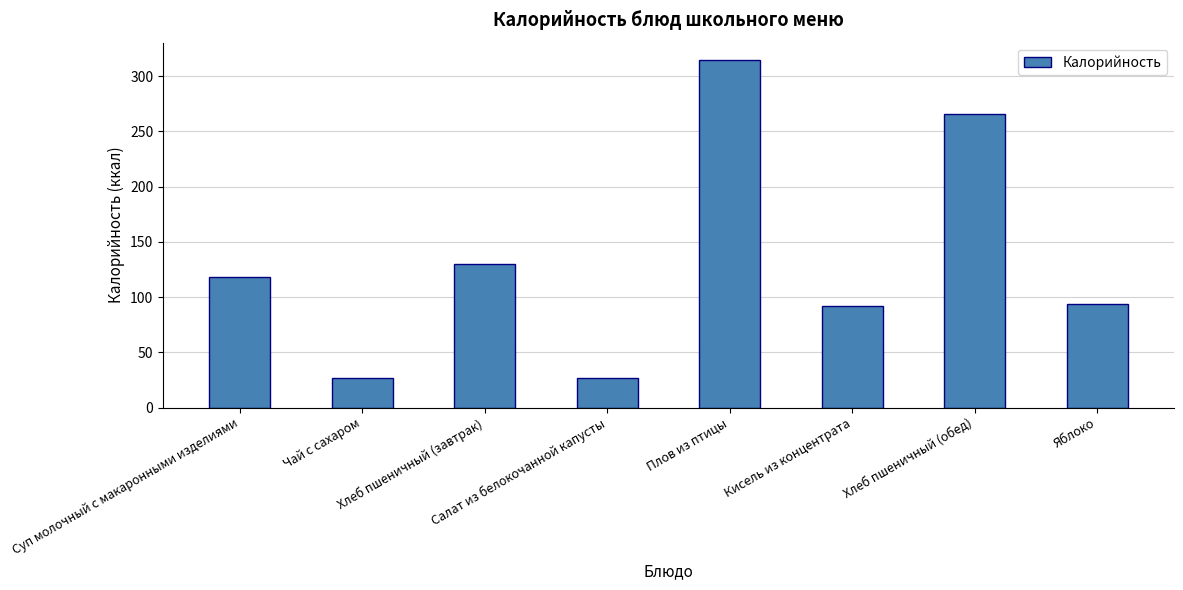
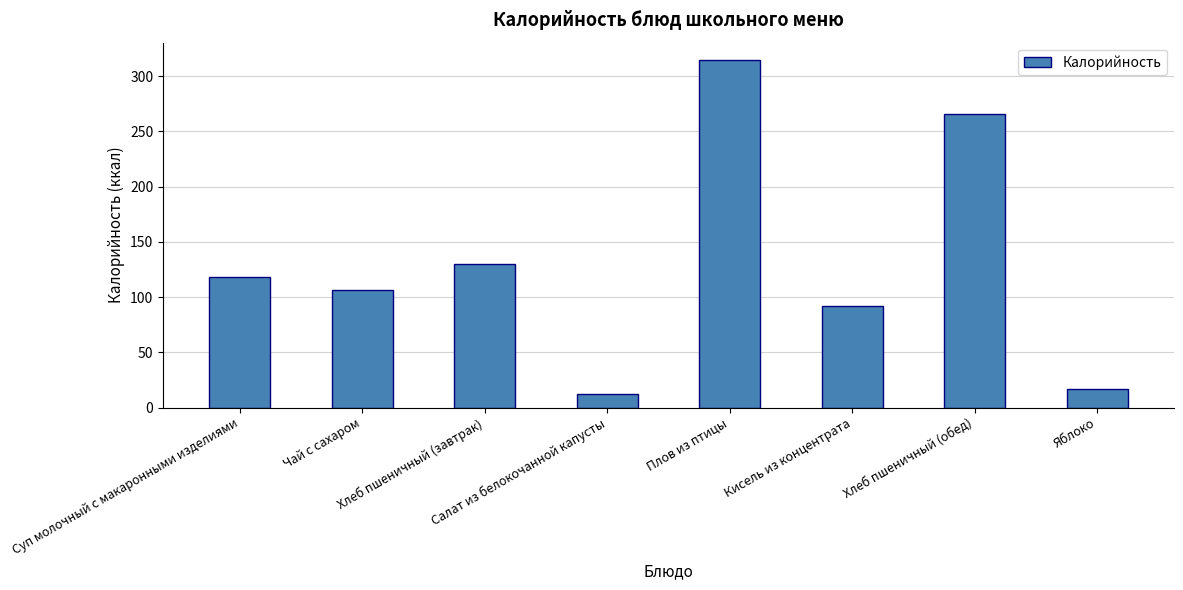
  {
    "Суп молочный с макаронными изделиями": 118,
-   "Чай с сахаром": 27,
+   "Чай с сахаром": 106,
    "Хлеб пшеничный (завтрак)": 130,
-   "Салат из белокочанной капусты": 27,
+   "Салат из белокочанной капусты": 12,
    "Плов из птицы": 315,
    "Кисель из концентрата": 92,
    "Хлеб пшеничный (обед)": 266,
-   "Яблоко": 94
+   "Яблоко": 17
  }
